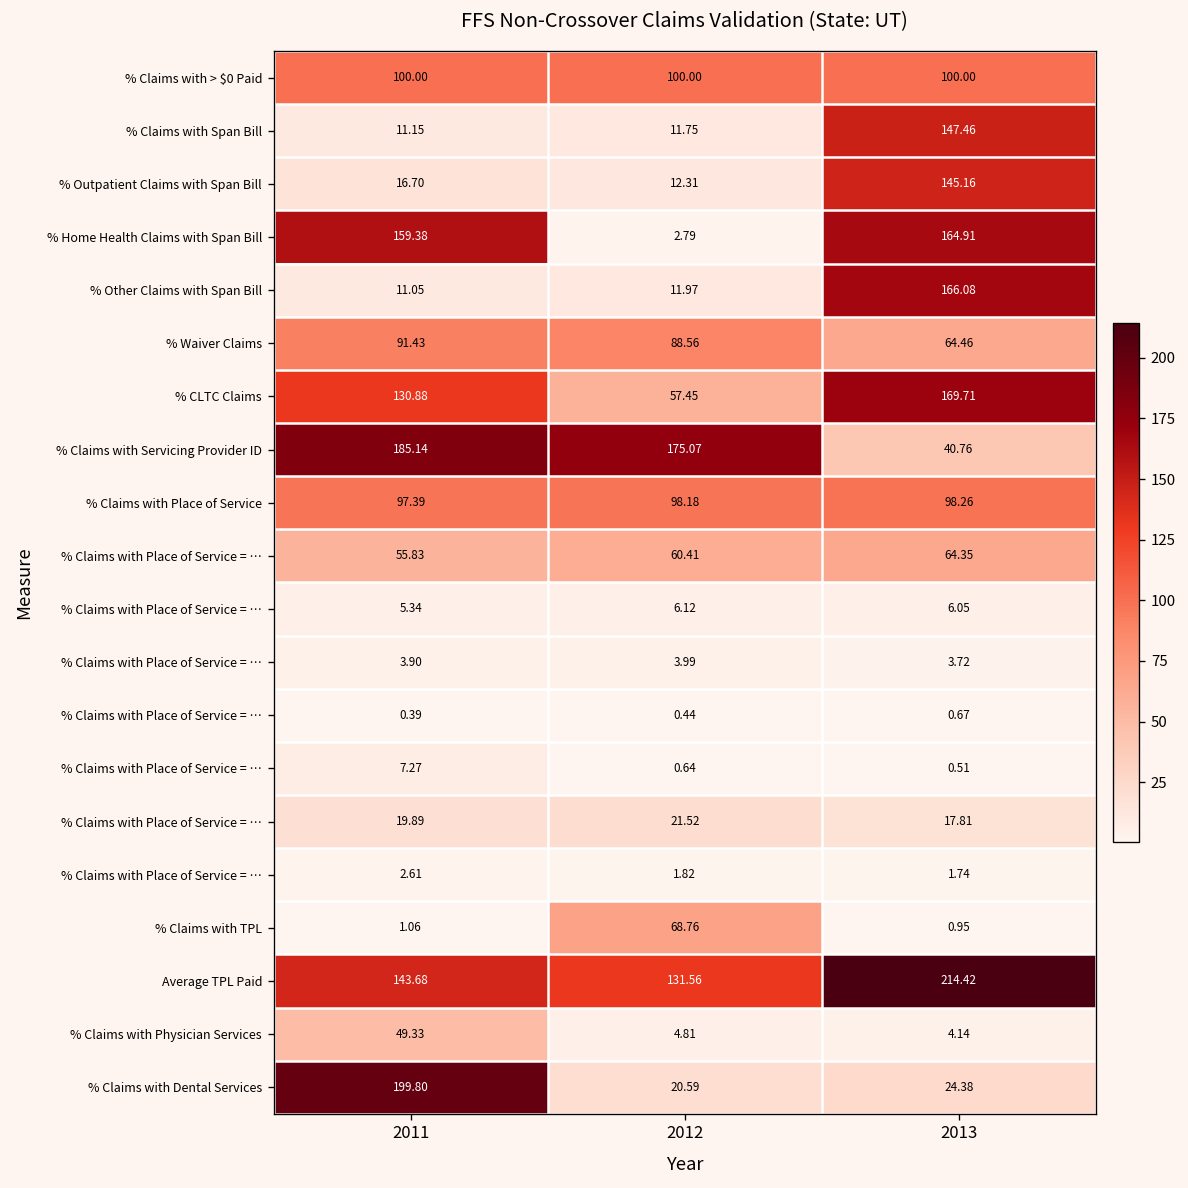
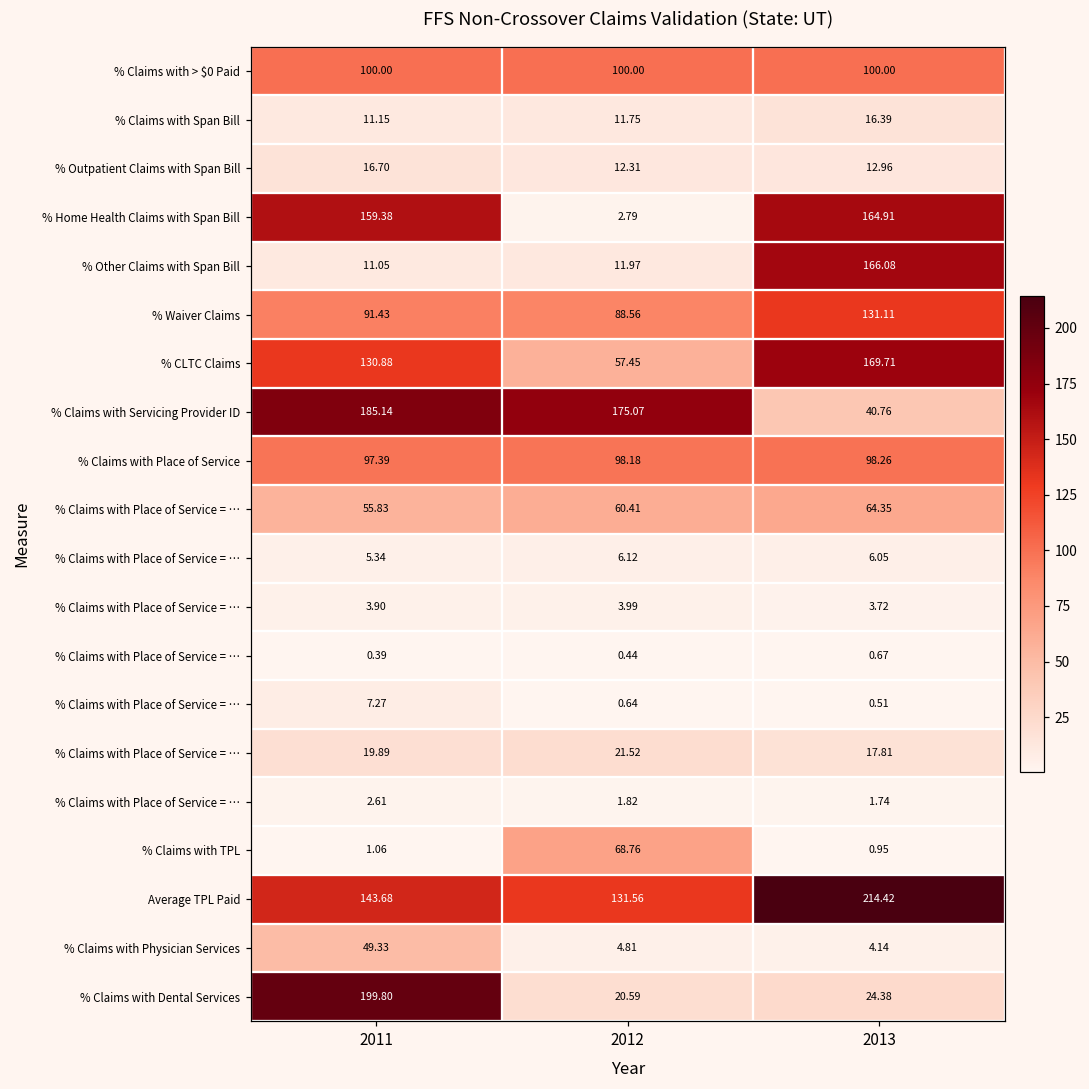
  {
    "% Claims with > $0 Paid": {
      "2011": 100.00,
      "2012": 100.00,
      "2013": 100.00
    },
    "% Claims with Span Bill": {
      "2011": 11.15,
      "2012": 11.75,
-     "2013": 147.46
+     "2013": 16.39
    },
    "% Outpatient Claims with Span Bill": {
      "2011": 16.70,
      "2012": 12.31,
-     "2013": 145.16
+     "2013": 12.96
    },
    "% Home Health Claims with Span Bill": {
      "2011": 159.38,
      "2012": 2.79,
      "2013": 164.91
    },
    "% Other Claims with Span Bill": {
      "2011": 11.05,
      "2012": 11.97,
      "2013": 166.08
    },
    "% Waiver Claims": {
      "2011": 91.43,
      "2012": 88.56,
-     "2013": 64.46
+     "2013": 131.11
    },
    "% CLTC Claims": {
      "2011": 130.88,
      "2012": 57.45,
      "2013": 169.71
    },
    "% Claims with Servicing Provider ID": {
      "2011": 185.14,
      "2012": 175.07,
      "2013": 40.76
    },
    "% Claims with Place of Service": {
      "2011": 97.39,
      "2012": 98.18,
      "2013": 98.26
    },
    "% Claims with TPL": {
      "2011": 1.06,
      "2012": 68.76,
      "2013": 0.95
    },
    "Average TPL Paid": {
      "2011": 143.68,
      "2012": 131.56,
      "2013": 214.42
    },
    "% Claims with Physician Services": {
      "2011": 49.33,
      "2012": 4.81,
      "2013": 4.14
    },
    "% Claims with Dental Services": {
      "2011": 199.80,
      "2012": 20.59,
      "2013": 24.38
    }
  }
